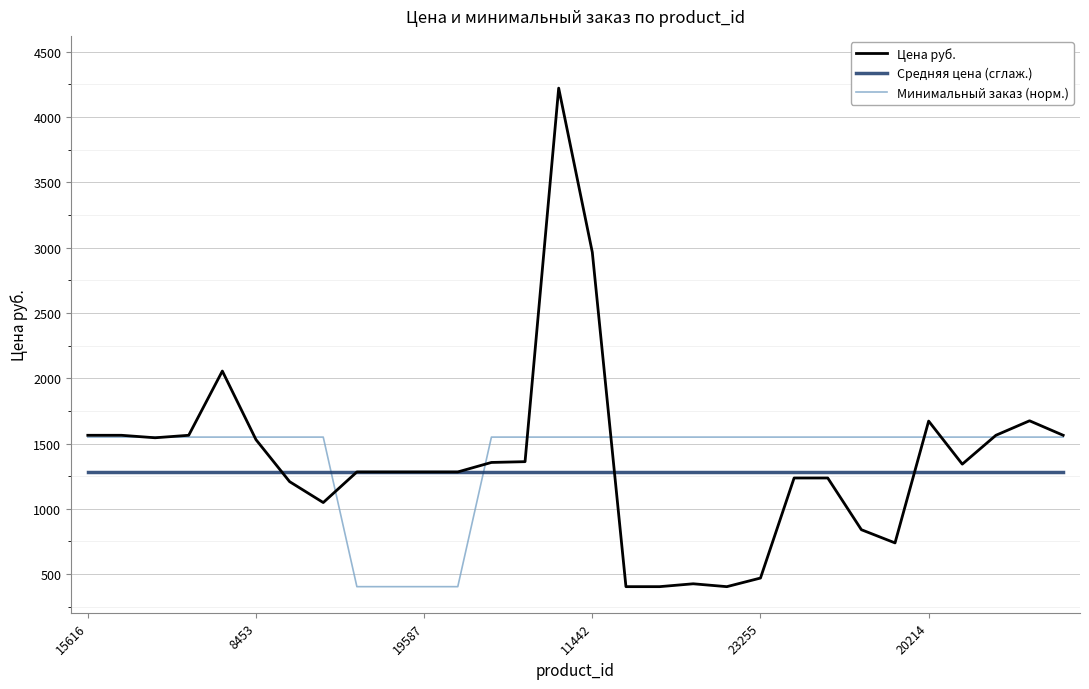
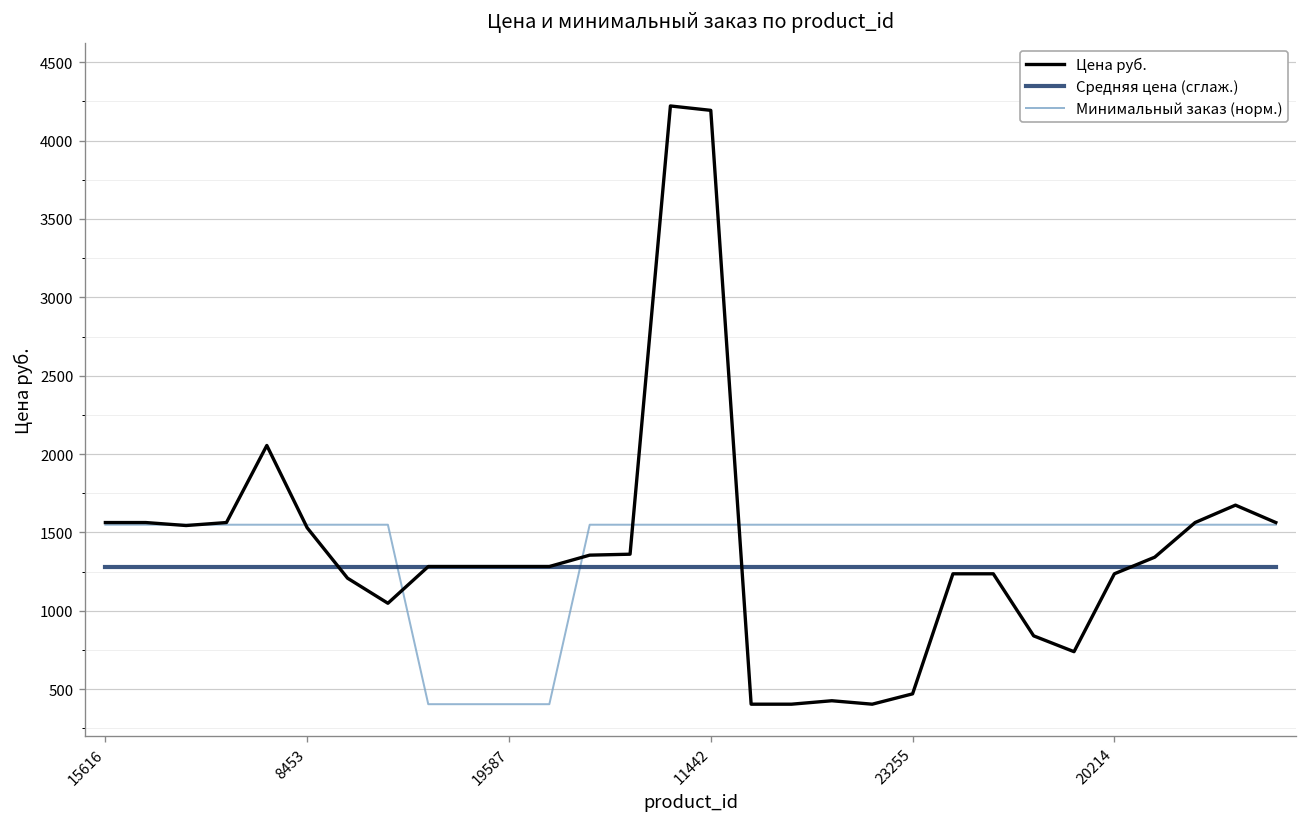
  {
    "Цена руб.": {
      "8453": 1530,
-     "11442": 2960,
+     "11442": 4190,
      "23255": 470,
-     "20214": 1670
+     "20214": 1240
    },
    "Средняя цена (сглаж.)": {
      "15616": 1280,
      "8453": 1280,
      "11442": 1280,
      "23255": 1280,
      "20214": 1280
    },
    "Минимальный заказ (норм.)": {
      "8453": 1550,
      "19587": 400,
      "11442": 1550,
      "23255": 1550,
      "20214": 1550
    }
  }
